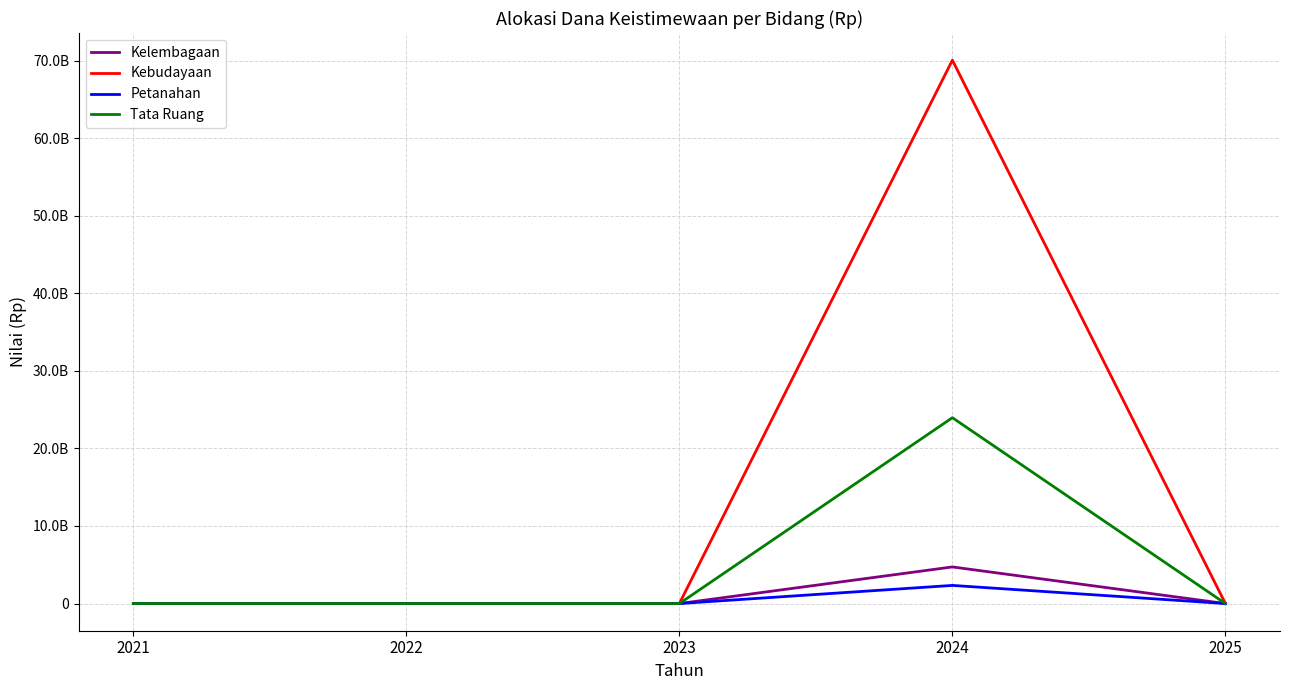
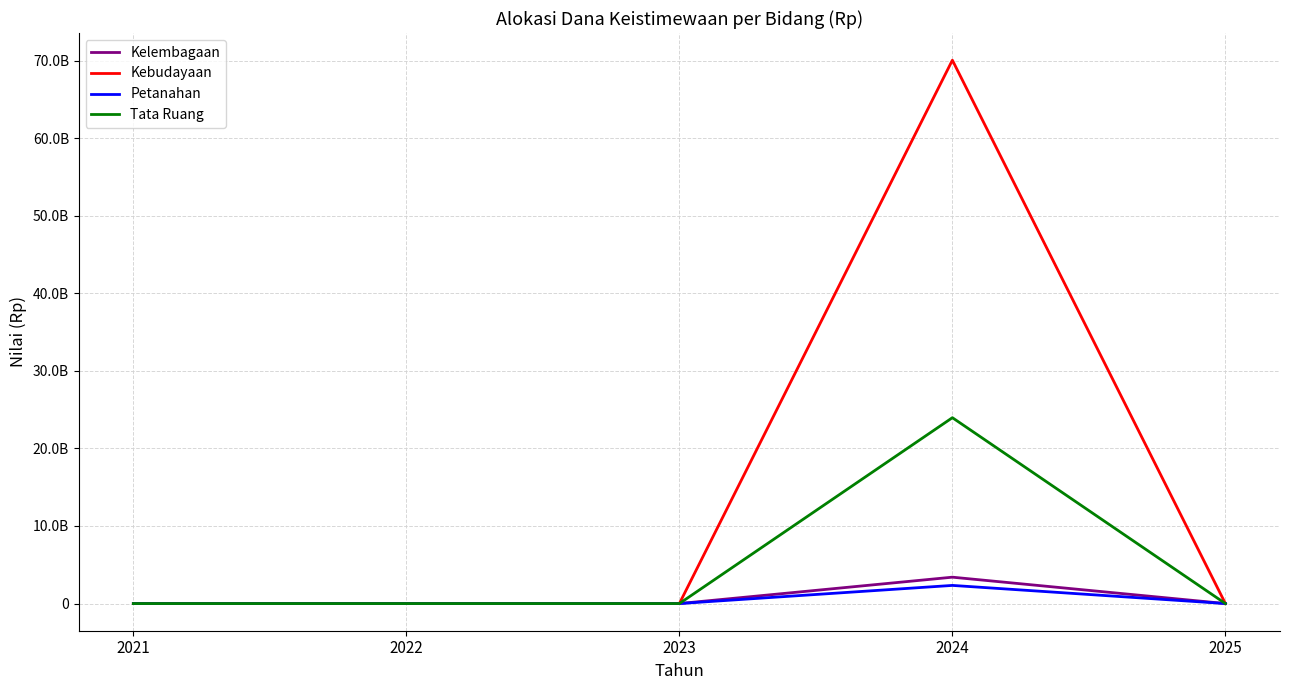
  {
    "Kelembagaan": {
-     "2024": 5000000000
+     "2024": 3000000000
    },
    "Kebudayaan": {
      "2024": 70000000000
    },
    "Petanahan": {
      "2024": 2000000000
    },
    "Tata Ruang": {
      "2024": 24000000000
    }
  }
